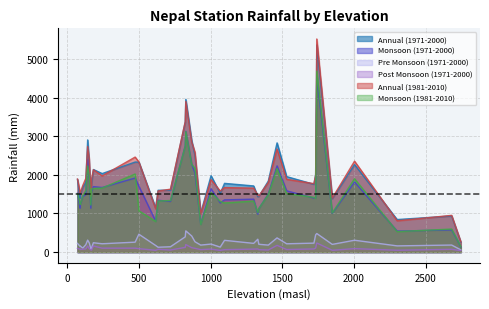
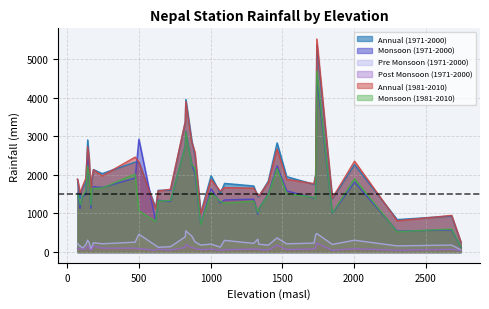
  {
    "Monsoon (1971-2000)": {
-     "500": 1700
+     "500": 2900
    },
    "Monsoon (1981-2010)": {
      "500": 1100
    }
  }
